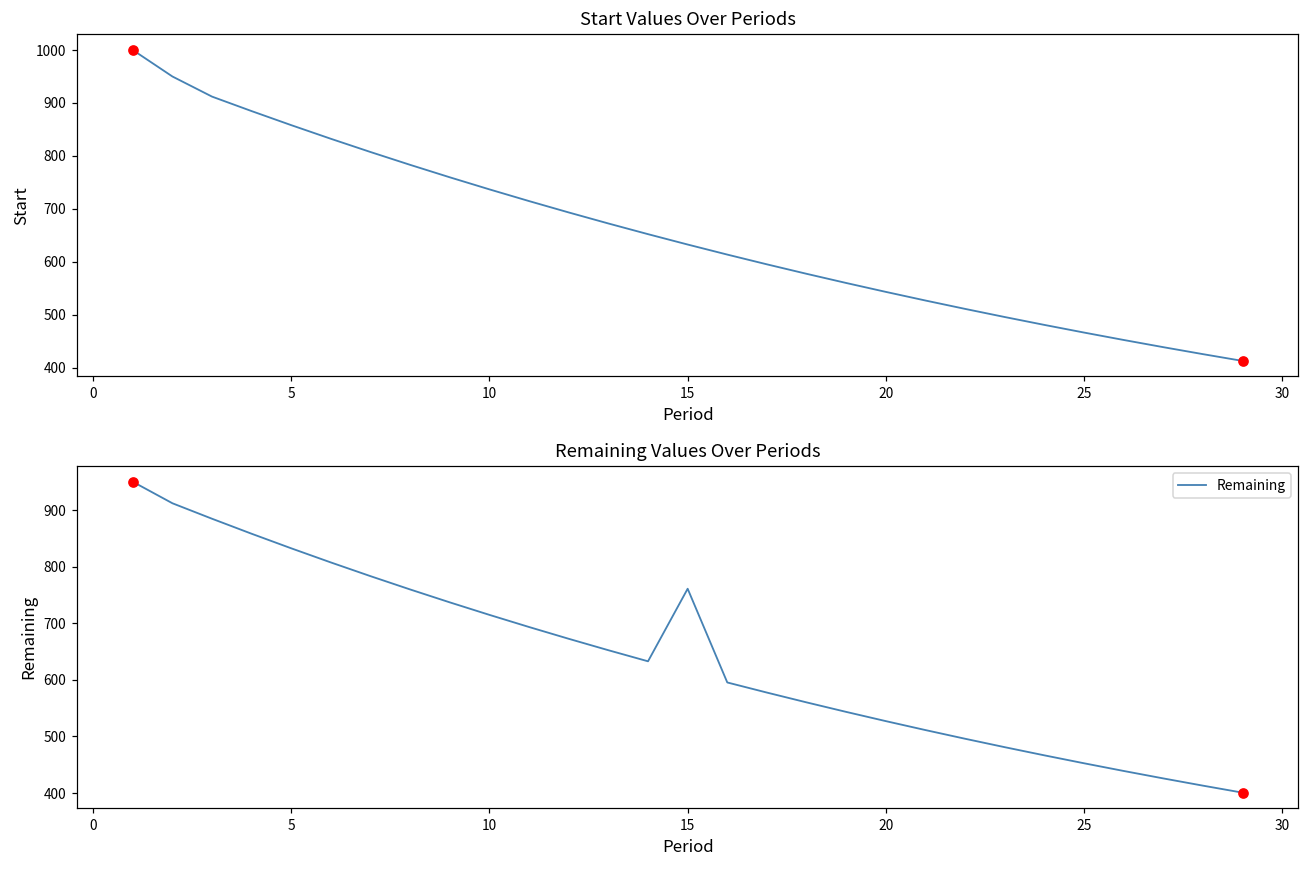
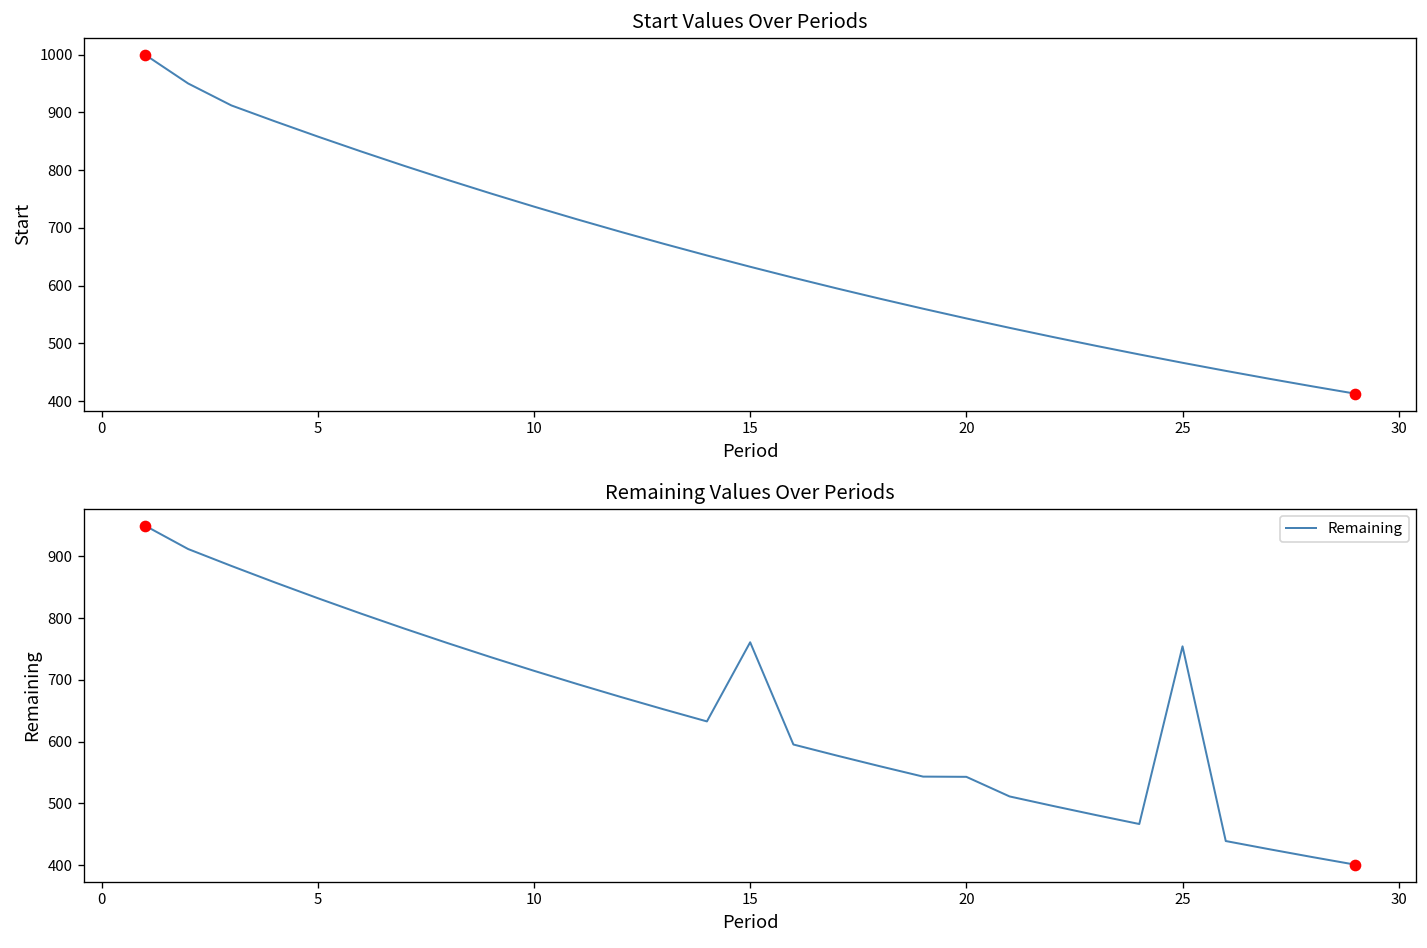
  {
    "Remaining Values Over Periods": {
      "Remaining": {
        "5": 830,
        "10": 710,
        "15": 760,
-       "20": 530,
-       "25": 450
+       "20": 540,
+       "25": 750
      }
    }
  }
